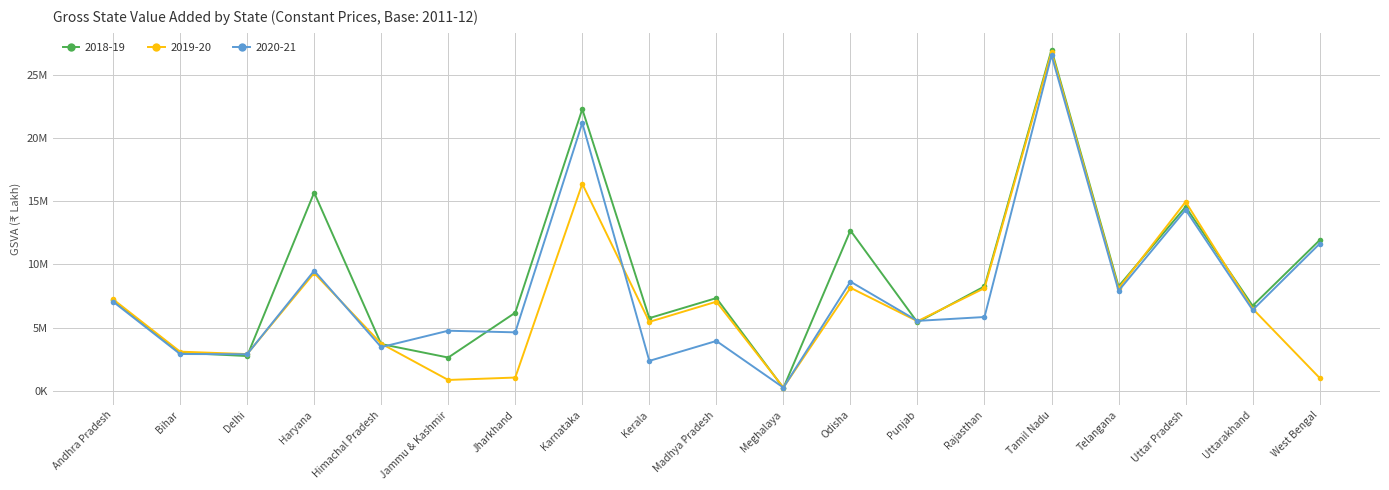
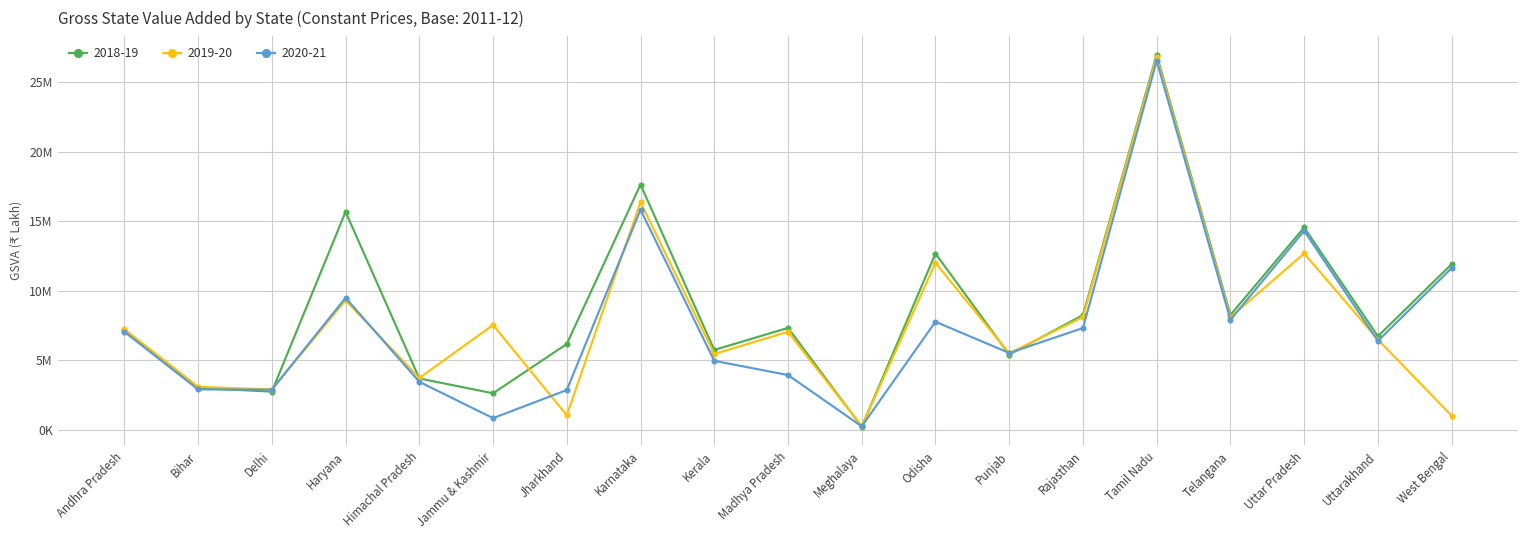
  {
    "2018-19": {
      "Haryana": 15700000,
      "Jammu & Kashmir": 2600000,
      "Jharkhand": 6200000,
-     "Karnataka": 22300000,
+     "Karnataka": 17600000,
      "Kerala": 5800000,
      "Madhya Pradesh": 7300000,
      "Odisha": 12700000,
      "Uttar Pradesh": 14600000,
      "Uttarakhand": 6700000,
      "West Bengal": 11900000
    },
    "2019-20": {
-     "Jammu & Kashmir": 900000,
+     "Jammu & Kashmir": 7500000,
      "Jharkhand": 1100000,
      "Karnataka": 16400000,
      "Kerala": 5500000,
      "Madhya Pradesh": 7100000,
-     "Odisha": 8200000,
-     "Uttar Pradesh": 14900000,
+     "Odisha": 12000000,
+     "Uttar Pradesh": 12700000,
      "West Bengal": 1000000
    },
    "2020-21": {
      "Himachal Pradesh": 3500000,
-     "Jammu & Kashmir": 4800000,
-     "Jharkhand": 4600000,
-     "Karnataka": 21200000,
-     "Kerala": 2400000,
+     "Jammu & Kashmir": 900000,
+     "Jharkhand": 2900000,
+     "Karnataka": 15800000,
+     "Kerala": 5000000,
      "Madhya Pradesh": 3900000,
-     "Odisha": 8600000,
-     "Rajasthan": 5800000,
+     "Odisha": 7800000,
+     "Rajasthan": 7300000,
      "Tamil Nadu": 26500000,
      "Uttar Pradesh": 14300000,
      "West Bengal": 11600000
    }
  }
